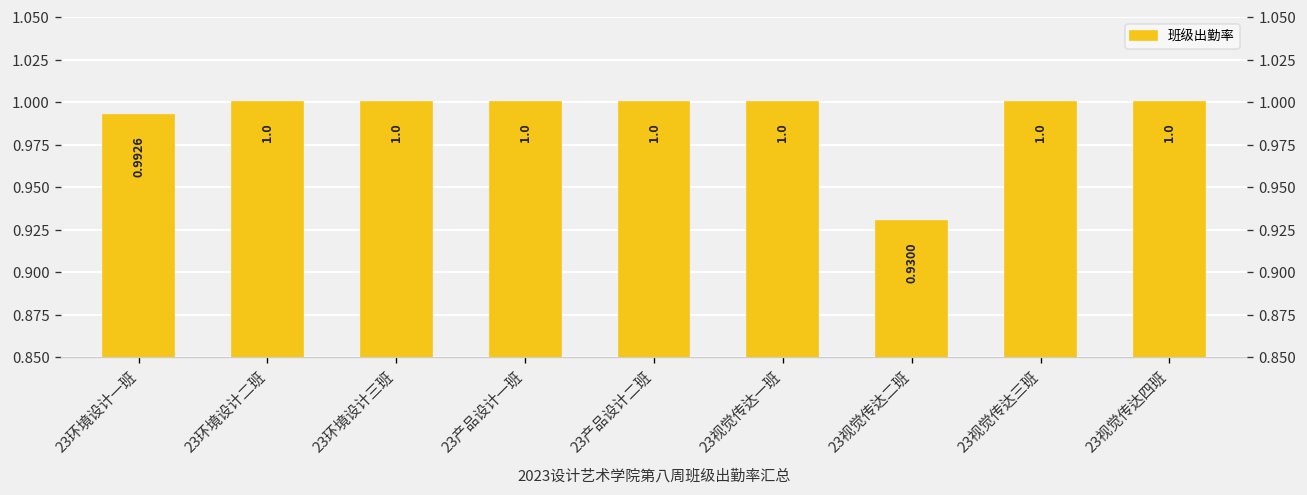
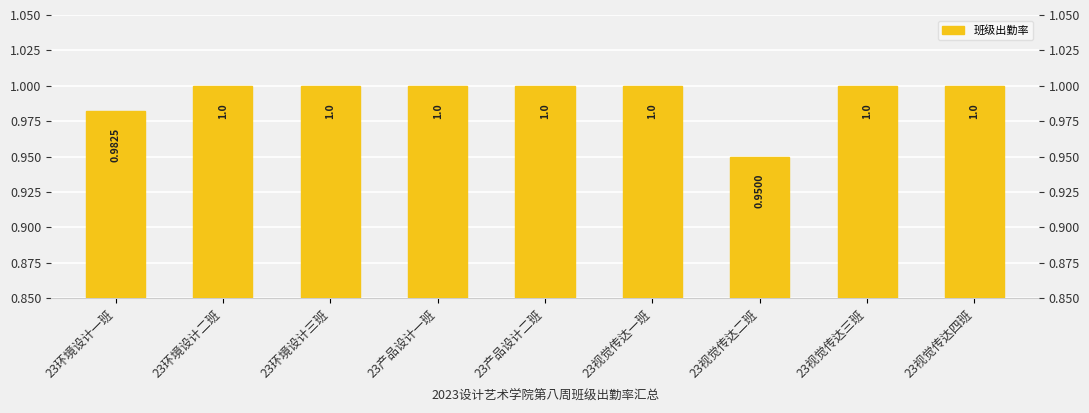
  {
-   "23环境设计一班": 0.9926,
+   "23环境设计一班": 0.9825,
    "23环境设计二班": 1.0,
    "23环境设计三班": 1.0,
    "23产品设计一班": 1.0,
    "23产品设计二班": 1.0,
    "23视觉传达一班": 1.0,
-   "23视觉传达二班": 0.9300,
+   "23视觉传达二班": 0.9500,
    "23视觉传达三班": 1.0,
    "23视觉传达四班": 1.0
  }
